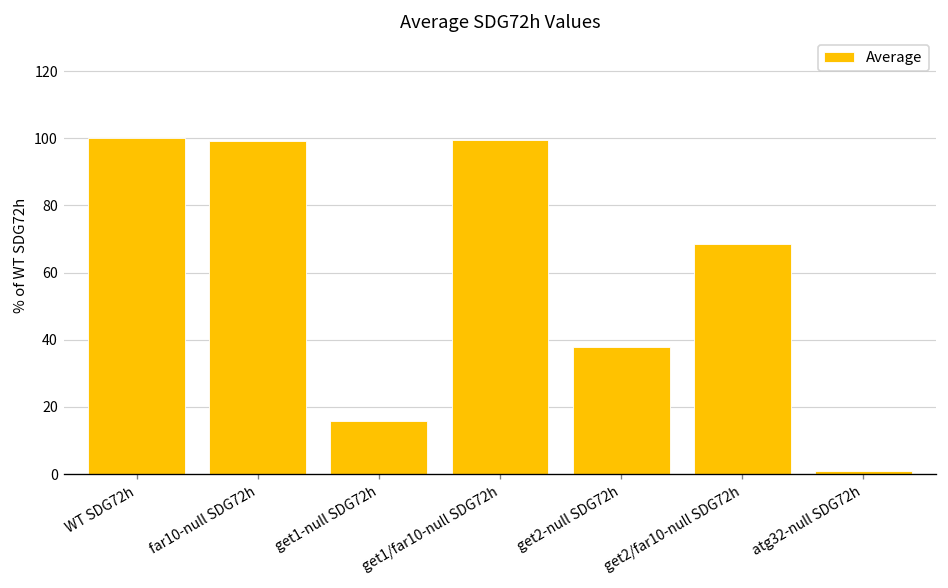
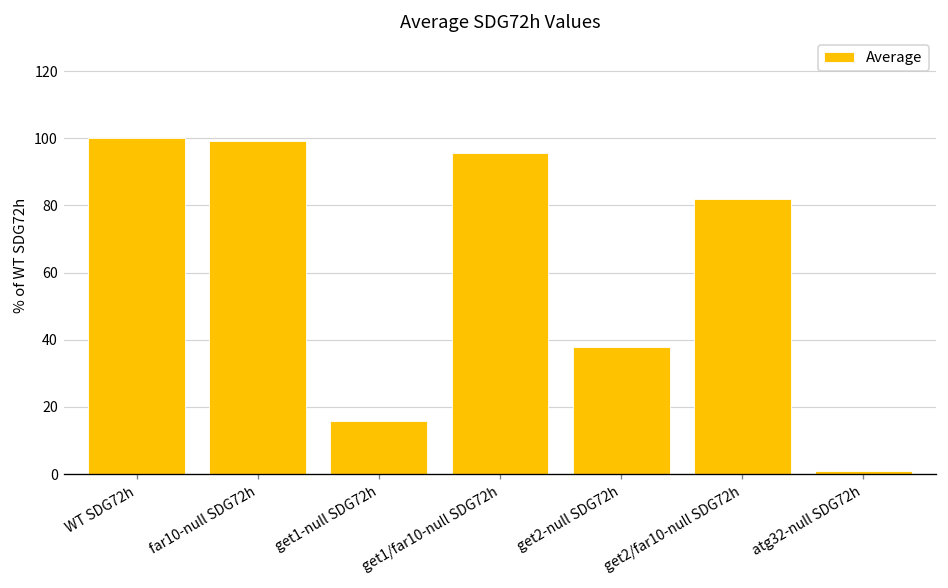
  {
    "WT SDG72h": 100,
    "far10-null SDG72h": 99,
    "get1-null SDG72h": 16,
-   "get1/far10-null SDG72h": 99,
+   "get1/far10-null SDG72h": 96,
    "get2-null SDG72h": 38,
-   "get2/far10-null SDG72h": 69
+   "get2/far10-null SDG72h": 82
  }
